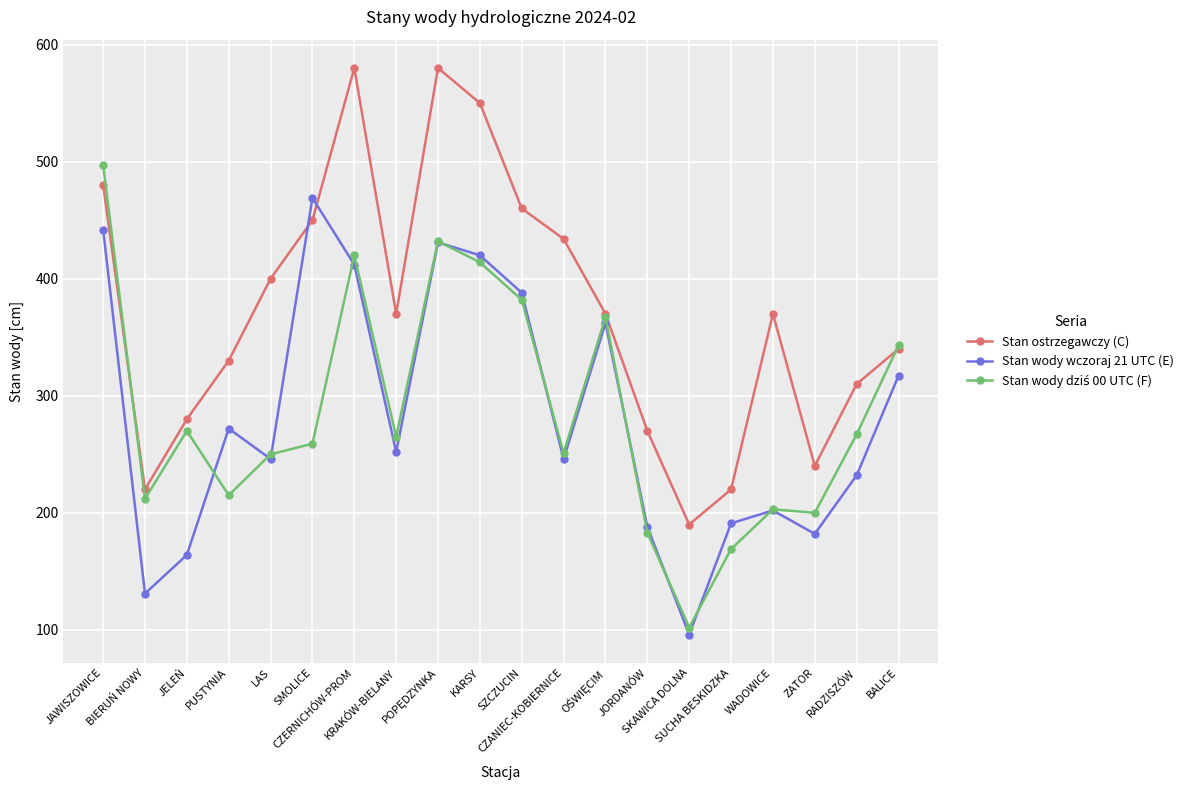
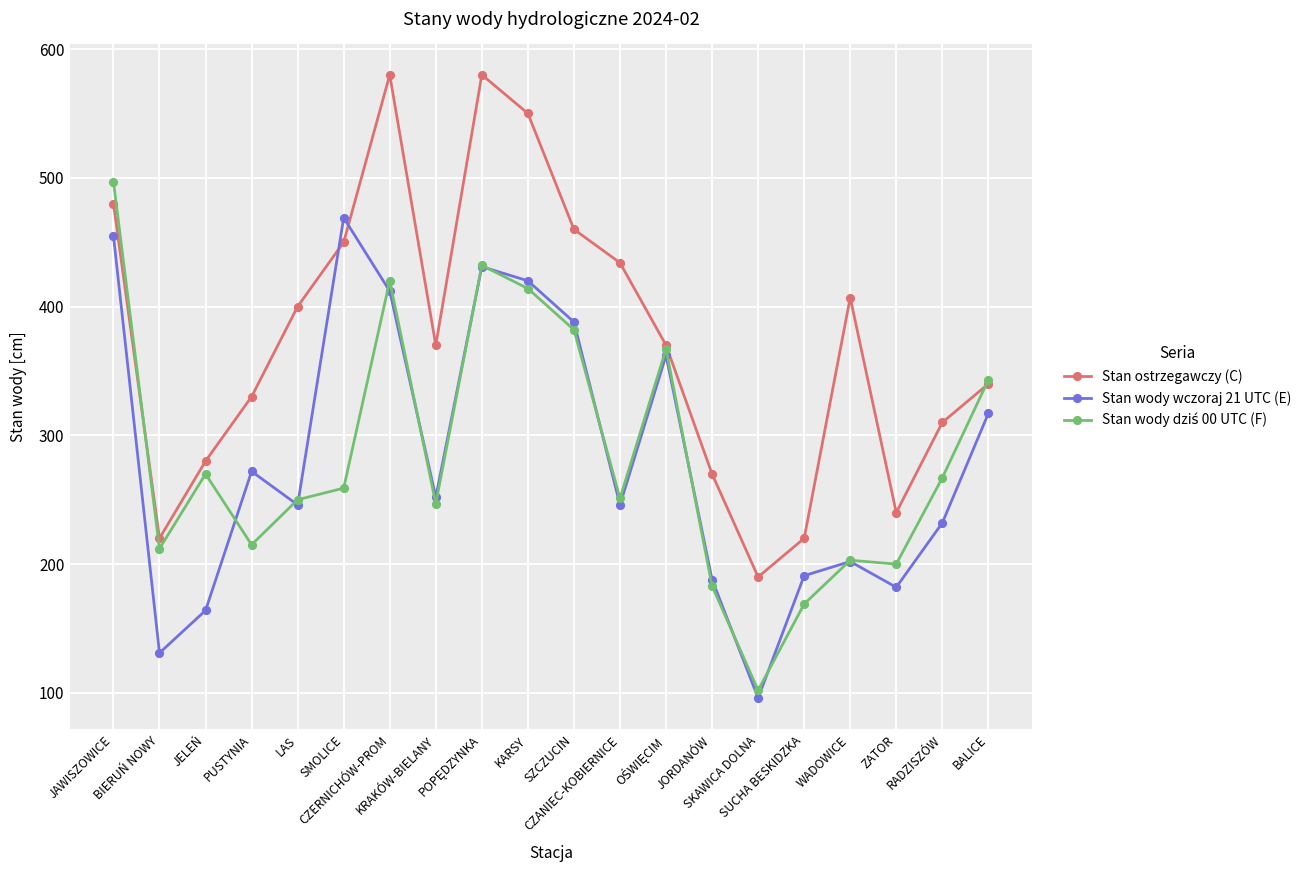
  {
    "Stan ostrzegawczy (C)": {
      "JAWISZOWICE": 480,
      "BIERUŃ NOWY": 220,
      "JELEŃ": 280,
      "PUSTYNIA": 330,
      "LAS": 400,
      "SMOLICE": 450,
      "CZERNICHÓW-PROM": 580,
      "KRAKÓW-BIELANY": 370,
      "POPĘDZYNKA": 580,
      "KARSY": 550,
      "SZCZUCIN": 460,
      "CZANIEC-KOBIERNICE": 434,
      "OŚWIĘCIM": 370,
      "JORDANÓW": 270,
      "SKAWICA DOLNA": 190,
      "SUCHA BESKIDZKA": 220,
-     "WADOWICE": 370,
+     "WADOWICE": 407,
      "ZATOR": 240,
      "RADZISZÓW": 310,
      "BALICE": 340
    },
    "Stan wody wczoraj 21 UTC (E)": {
-     "JAWISZOWICE": 442,
+     "JAWISZOWICE": 455,
      "BIERUŃ NOWY": 131,
      "JELEŃ": 164,
      "PUSTYNIA": 272,
      "LAS": 246,
      "SMOLICE": 469,
      "CZERNICHÓW-PROM": 412,
      "KRAKÓW-BIELANY": 252,
      "KARSY": 420,
      "SZCZUCIN": 388,
      "CZANIEC-KOBIERNICE": 246,
      "OŚWIĘCIM": 362,
      "JORDANÓW": 188,
      "SKAWICA DOLNA": 96,
      "SUCHA BESKIDZKA": 191,
      "ZATOR": 182,
      "RADZISZÓW": 232,
      "BALICE": 317
    },
    "Stan wody dziś 00 UTC (F)": {
      "JAWISZOWICE": 497,
      "BIERUŃ NOWY": 212,
      "JELEŃ": 270,
      "PUSTYNIA": 215,
      "LAS": 250,
      "SMOLICE": 259,
      "CZERNICHÓW-PROM": 420,
-     "KRAKÓW-BIELANY": 265,
+     "KRAKÓW-BIELANY": 247,
      "KARSY": 414,
      "SZCZUCIN": 382,
      "CZANIEC-KOBIERNICE": 251,
      "OŚWIĘCIM": 367,
      "JORDANÓW": 183,
      "SKAWICA DOLNA": 102,
      "SUCHA BESKIDZKA": 169,
      "ZATOR": 200,
      "RADZISZÓW": 267,
      "BALICE": 343
    }
  }
